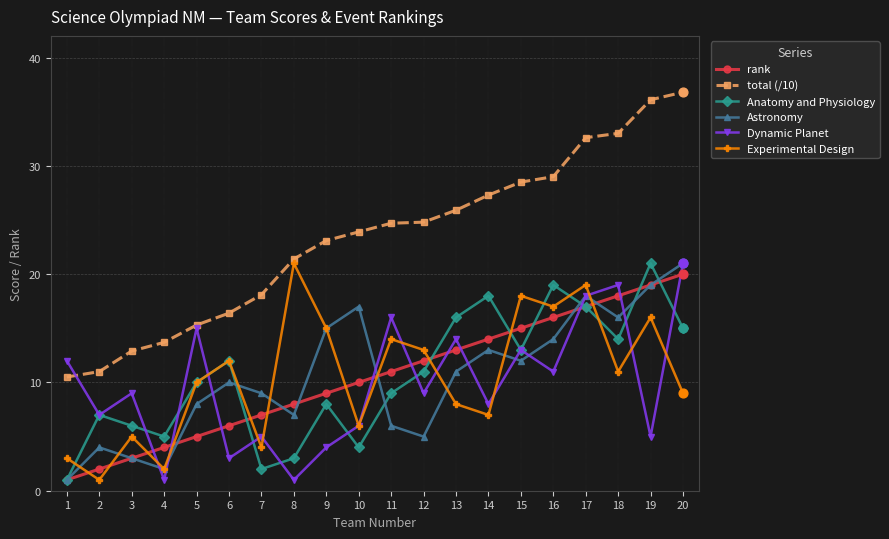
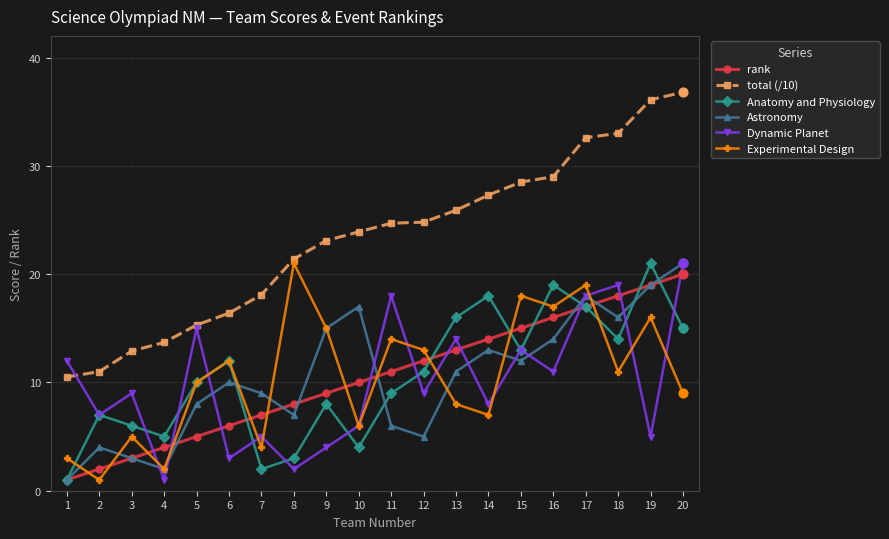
  {
    "Dynamic Planet": {
      "1": 12,
      "3": 9,
      "4": 1,
      "5": 15,
      "6": 3,
      "7": 5,
-     "8": 1,
+     "8": 2,
      "9": 4,
-     "11": 16,
+     "11": 18,
      "12": 9,
      "13": 14,
      "14": 8,
      "16": 11,
      "18": 19,
      "19": 5
    }
  }
